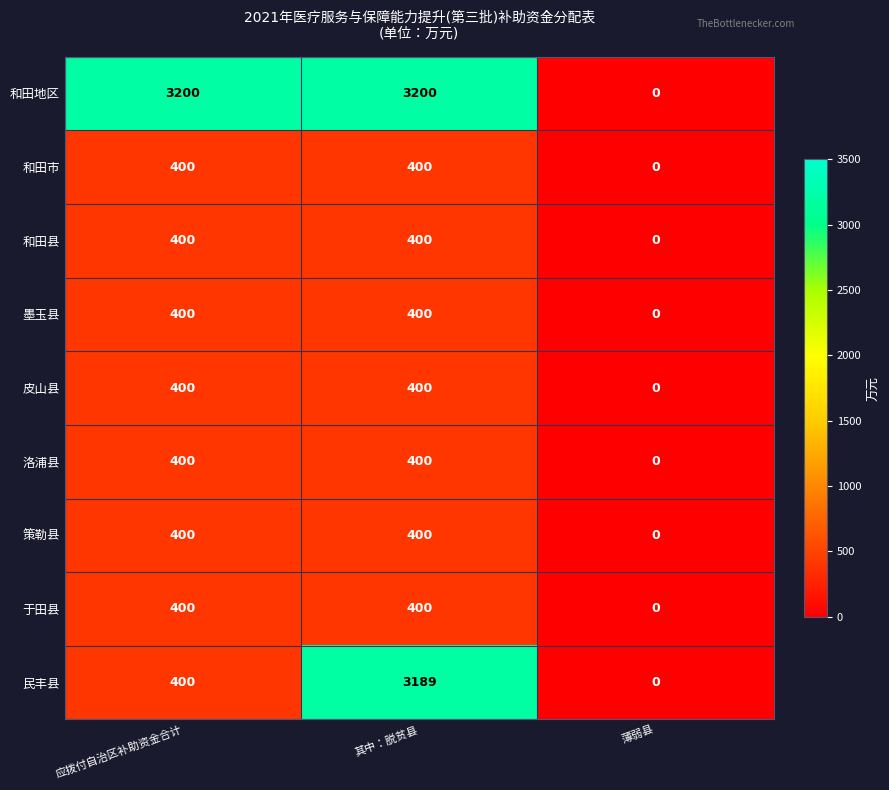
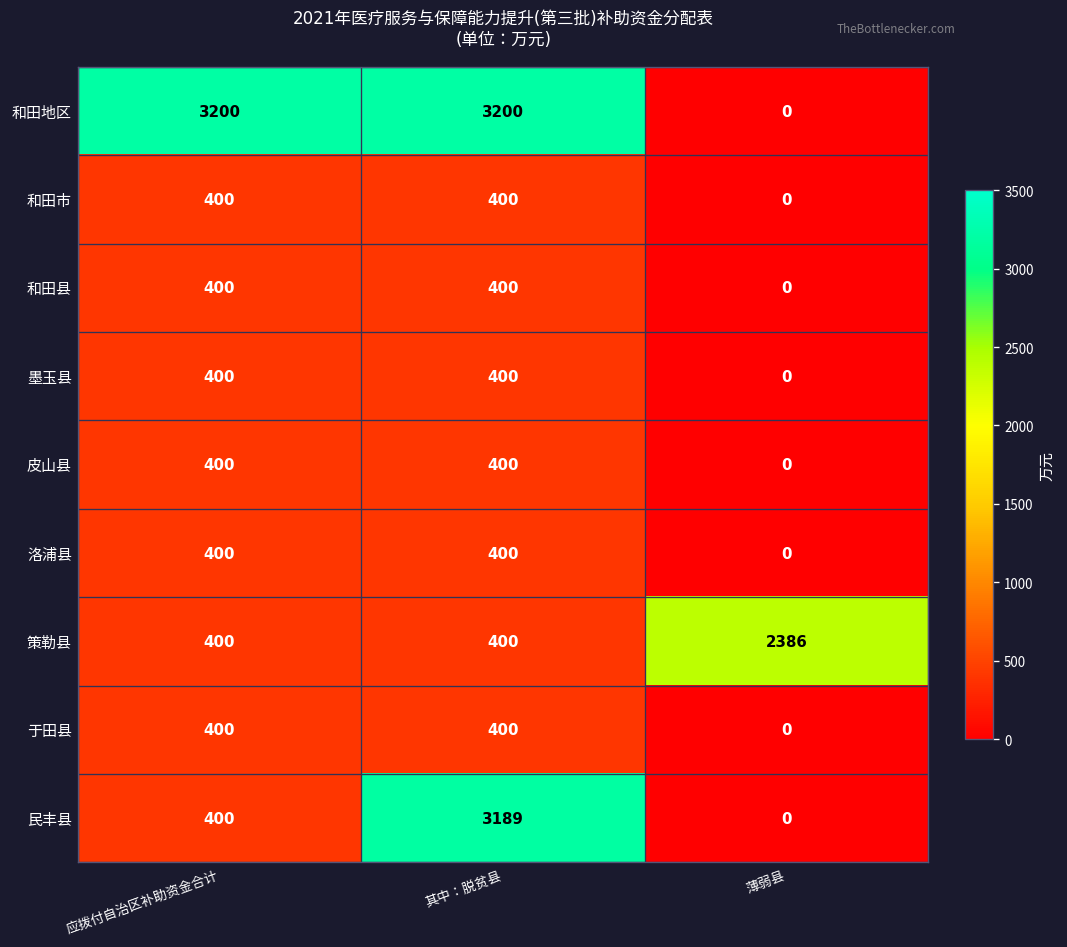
  {
    "和田地区": {
      "应拨付自治区补助资金合计": 3200,
      "其中：脱贫县": 3200,
      "薄弱县": 0
    },
    "和田市": {
      "应拨付自治区补助资金合计": 400,
      "其中：脱贫县": 400,
      "薄弱县": 0
    },
    "和田县": {
      "应拨付自治区补助资金合计": 400,
      "其中：脱贫县": 400,
      "薄弱县": 0
    },
    "墨玉县": {
      "应拨付自治区补助资金合计": 400,
      "其中：脱贫县": 400,
      "薄弱县": 0
    },
    "皮山县": {
      "应拨付自治区补助资金合计": 400,
      "其中：脱贫县": 400,
      "薄弱县": 0
    },
    "洛浦县": {
      "应拨付自治区补助资金合计": 400,
      "其中：脱贫县": 400,
      "薄弱县": 0
    },
    "策勒县": {
      "应拨付自治区补助资金合计": 400,
      "其中：脱贫县": 400,
-     "薄弱县": 0
+     "薄弱县": 2386
    },
    "于田县": {
      "应拨付自治区补助资金合计": 400,
      "其中：脱贫县": 400,
      "薄弱县": 0
    },
    "民丰县": {
      "应拨付自治区补助资金合计": 400,
      "其中：脱贫县": 3189,
      "薄弱县": 0
    }
  }
